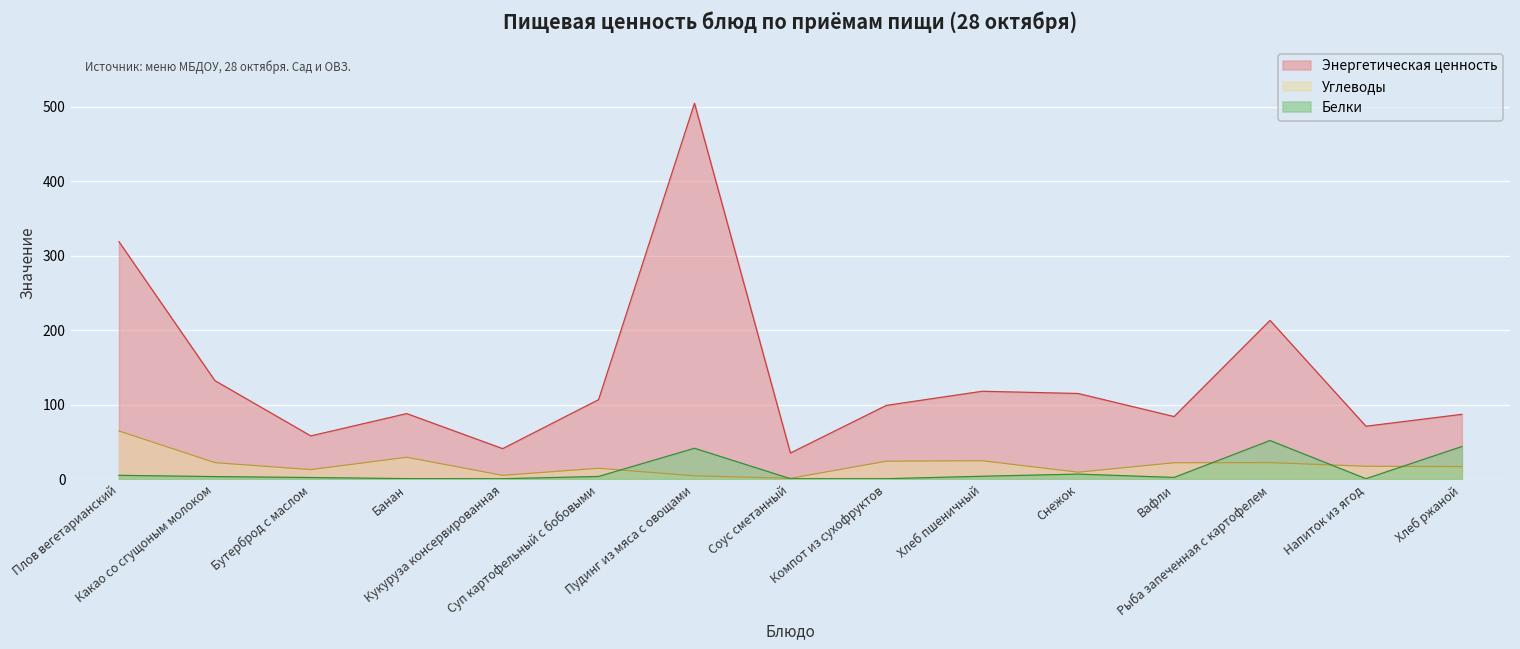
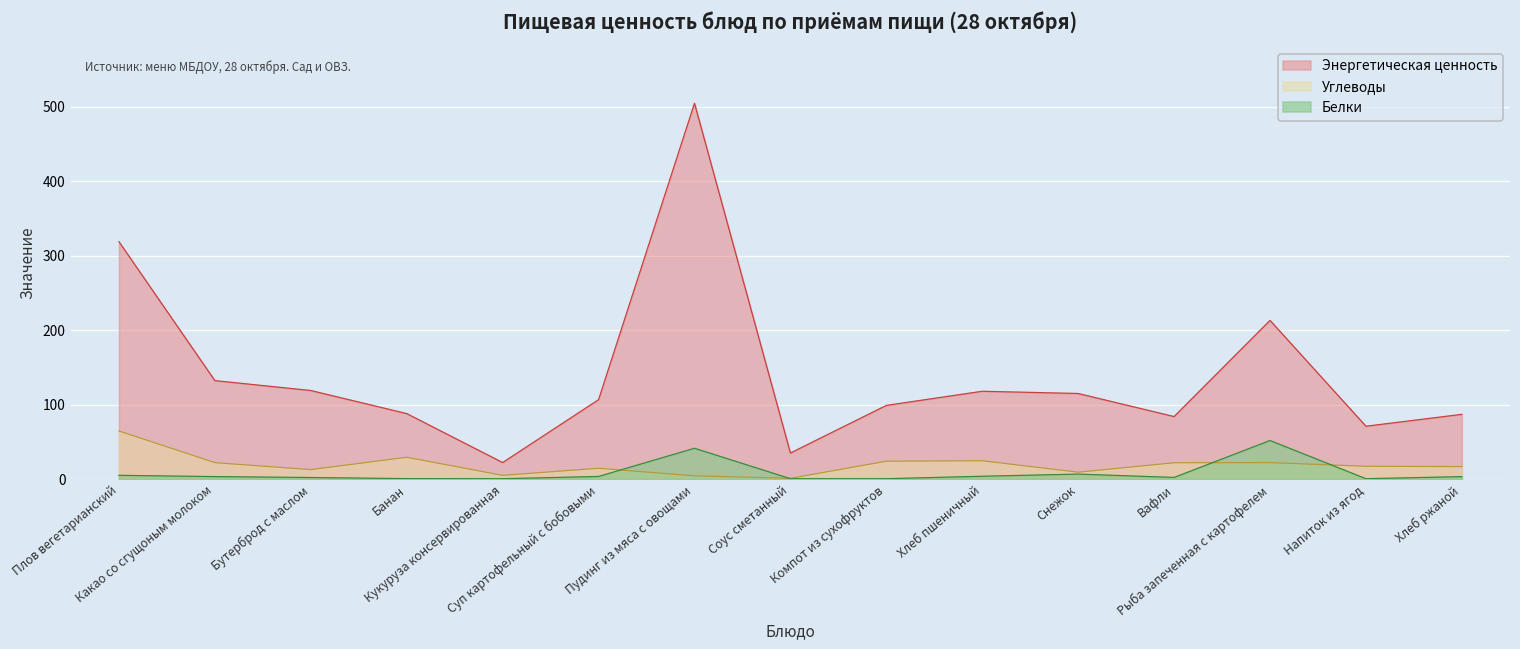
  {
    "Энергетическая ценность": {
      "Плов вегетарианский": 320,
      "Какао со сгущоным молоком": 130,
-     "Бутерброд с маслом": 60,
+     "Бутерброд с маслом": 120,
      "Банан": 90,
-     "Кукуруза консервированная": 40,
+     "Кукуруза консервированная": 20,
      "Суп картофельный с бобовыми": 110,
      "Пудинг из мяса с овощами": 510,
      "Соус сметанный": 40,
      "Компот из сухофруктов": 100,
      "Хлеб пшеничный": 120,
      "Снежок": 120,
      "Вафли": 80,
      "Рыба запеченная с картофелем": 210,
      "Напиток из ягод": 70,
      "Хлеб ржаной": 90
    },
    "Углеводы": {
      "Плов вегетарианский": 60,
      "Какао со сгущоным молоком": 20,
      "Бутерброд с маслом": 10,
      "Банан": 30,
      "Кукуруза консервированная": 0,
      "Суп картофельный с бобовыми": 10,
      "Пудинг из мяса с овощами": 0,
      "Компот из сухофруктов": 20,
      "Хлеб пшеничный": 20,
      "Вафли": 20,
      "Рыба запеченная с картофелем": 20,
      "Напиток из ягод": 20,
      "Хлеб ржаной": 20
    },
    "Белки": {
      "Плов вегетарианский": 10,
      "Какао со сгущоным молоком": 0,
      "Бутерброд с маслом": 0,
      "Банан": 0,
      "Кукуруза консервированная": 0,
      "Суп картофельный с бобовыми": 0,
      "Пудинг из мяса с овощами": 40,
      "Компот из сухофруктов": 0,
      "Хлеб пшеничный": 0,
      "Вафли": 0,
      "Рыба запеченная с картофелем": 50,
      "Напиток из ягод": 0,
-     "Хлеб ржаной": 40
+     "Хлеб ржаной": 0
    }
  }
